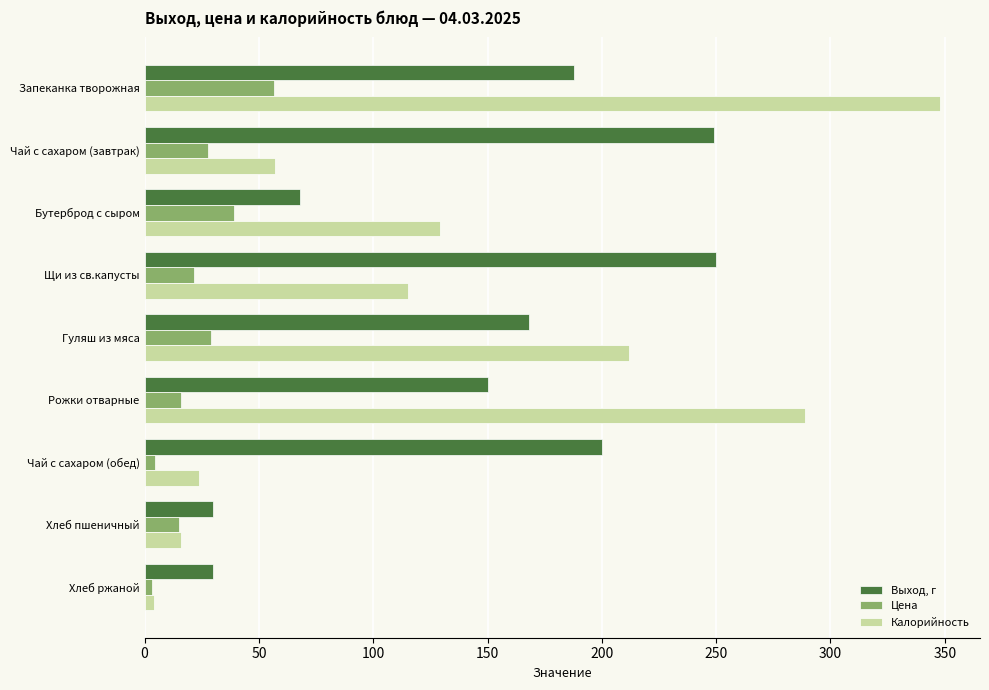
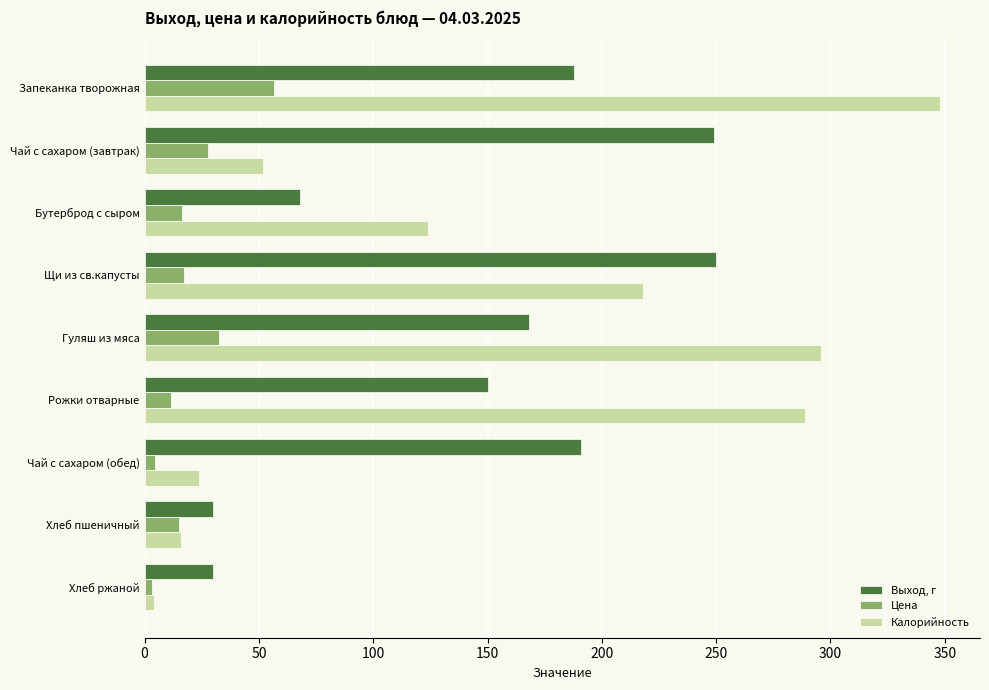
  {
    "Выход, г": {
      "Запеканка творожная": 188,
      "Чай с сахаром (завтрак)": 249,
      "Бутерброд с сыром": 68,
      "Щи из св.капусты": 250,
      "Гуляш из мяса": 168,
      "Рожки отварные": 150,
-     "Чай с сахаром (обед)": 200,
+     "Чай с сахаром (обед)": 191,
      "Хлеб пшеничный": 30,
      "Хлеб ржаной": 30
    },
    "Цена": {
      "Запеканка творожная": 56,
      "Чай с сахаром (завтрак)": 28,
-     "Бутерброд с сыром": 39,
-     "Щи из св.капусты": 21,
-     "Гуляш из мяса": 29,
-     "Рожки отварные": 16,
+     "Бутерброд с сыром": 17,
+     "Щи из св.капусты": 17,
+     "Гуляш из мяса": 33,
+     "Рожки отварные": 11,
      "Чай с сахаром (обед)": 4,
      "Хлеб пшеничный": 15,
      "Хлеб ржаной": 3
    },
    "Калорийность": {
      "Запеканка творожная": 348,
-     "Чай с сахаром (завтрак)": 57,
-     "Бутерброд с сыром": 129,
-     "Щи из св.капусты": 115,
-     "Гуляш из мяса": 212,
+     "Чай с сахаром (завтрак)": 52,
+     "Бутерброд с сыром": 124,
+     "Щи из св.капусты": 218,
+     "Гуляш из мяса": 296,
      "Рожки отварные": 289,
      "Чай с сахаром (обед)": 24,
      "Хлеб пшеничный": 16,
      "Хлеб ржаной": 4
    }
  }
